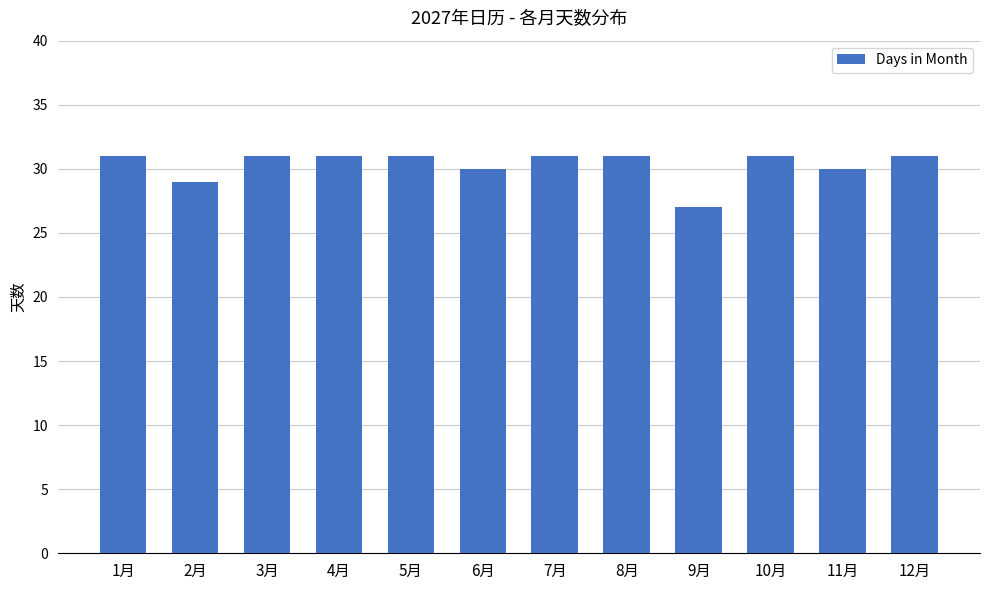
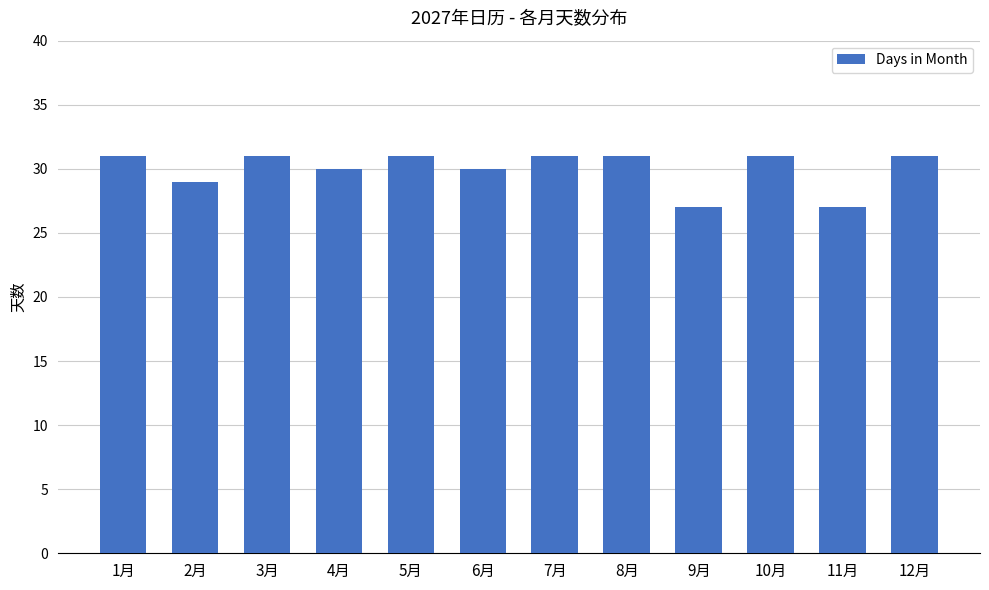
  {
    "1月": 31,
    "2月": 29,
    "3月": 31,
-   "4月": 31,
+   "4月": 30,
    "5月": 31,
    "6月": 30,
    "7月": 31,
    "8月": 31,
    "9月": 27,
    "10月": 31,
-   "11月": 30,
+   "11月": 27,
    "12月": 31
  }
